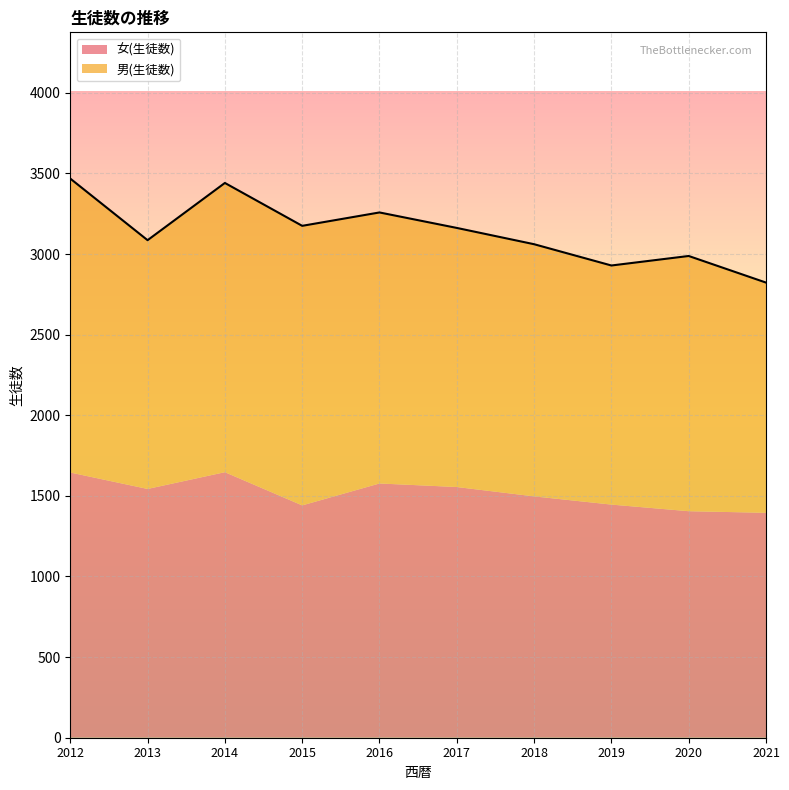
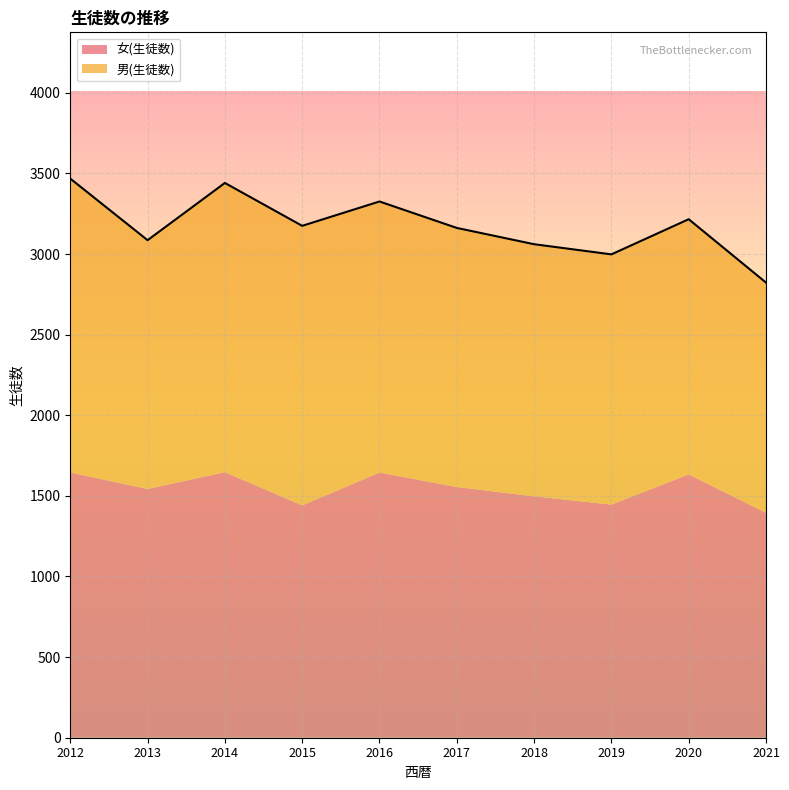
  {
    "女(生徒数)": {
      "2012": 1650,
      "2013": 1540,
      "2014": 1650,
      "2015": 1440,
-     "2016": 1580,
+     "2016": 1650,
      "2017": 1560,
      "2018": 1500,
      "2019": 1450,
-     "2020": 1410,
+     "2020": 1630,
      "2021": 1400
    },
    "男(生徒数)": {
      "2012": 1820,
      "2013": 1540,
      "2014": 1790,
      "2015": 1730,
      "2016": 1680,
      "2017": 1610,
      "2018": 1560,
-     "2019": 1480,
+     "2019": 1550,
      "2020": 1580,
      "2021": 1430
    }
  }
